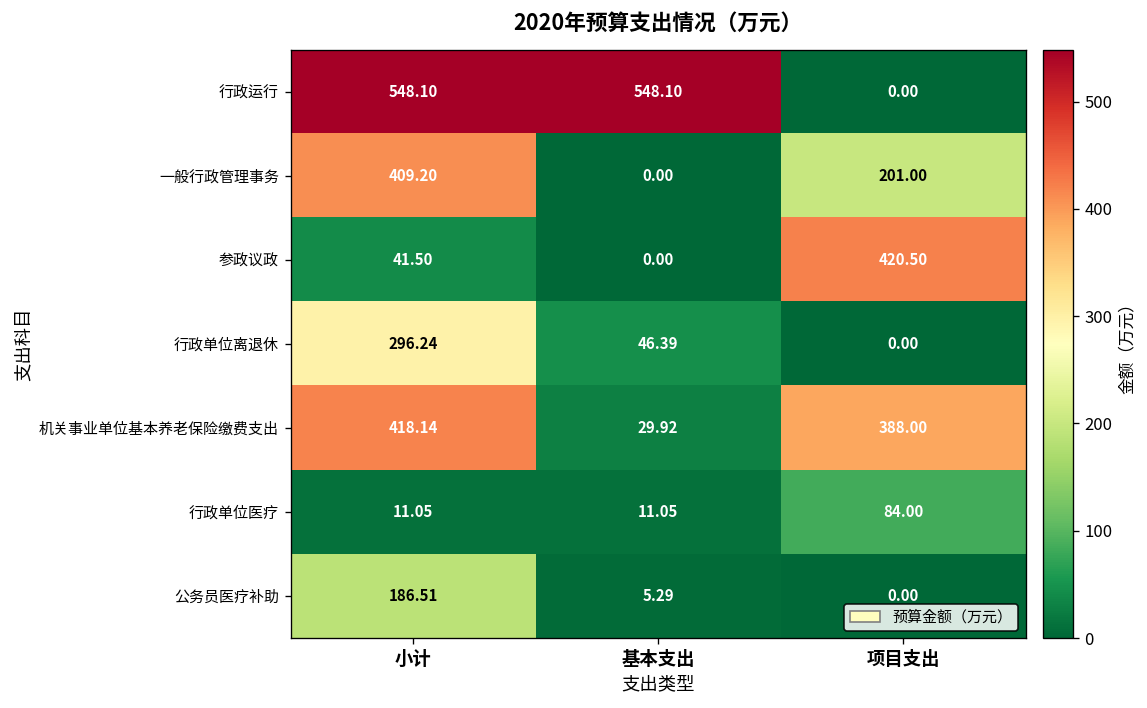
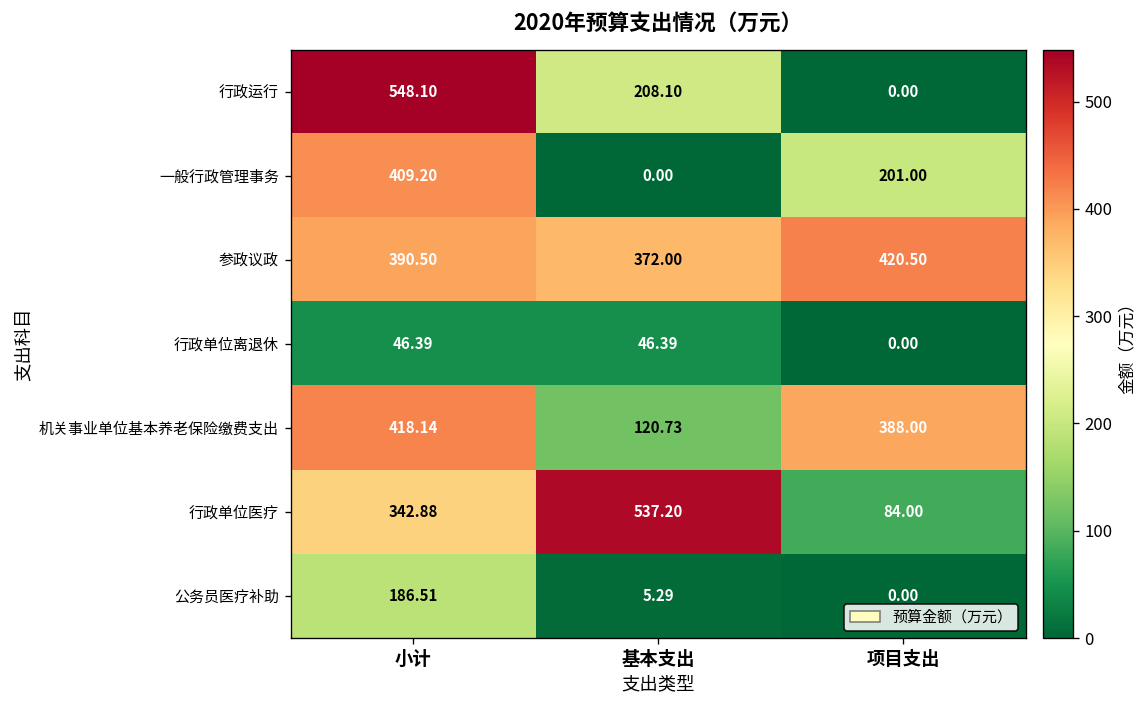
  {
    "行政运行": {
      "小计": 548.10,
-     "基本支出": 548.10,
+     "基本支出": 208.10,
      "项目支出": 0.00
    },
    "一般行政管理事务": {
      "小计": 409.20,
      "基本支出": 0.00,
      "项目支出": 201.00
    },
    "参政议政": {
-     "小计": 41.50,
-     "基本支出": 0.00,
+     "小计": 390.50,
+     "基本支出": 372.00,
      "项目支出": 420.50
    },
    "行政单位离退休": {
-     "小计": 296.24,
+     "小计": 46.39,
      "基本支出": 46.39,
      "项目支出": 0.00
    },
    "机关事业单位基本养老保险缴费支出": {
      "小计": 418.14,
-     "基本支出": 29.92,
+     "基本支出": 120.73,
      "项目支出": 388.00
    },
    "行政单位医疗": {
-     "小计": 11.05,
-     "基本支出": 11.05,
+     "小计": 342.88,
+     "基本支出": 537.20,
      "项目支出": 84.00
    },
    "公务员医疗补助": {
      "小计": 186.51,
      "基本支出": 5.29
    }
  }
